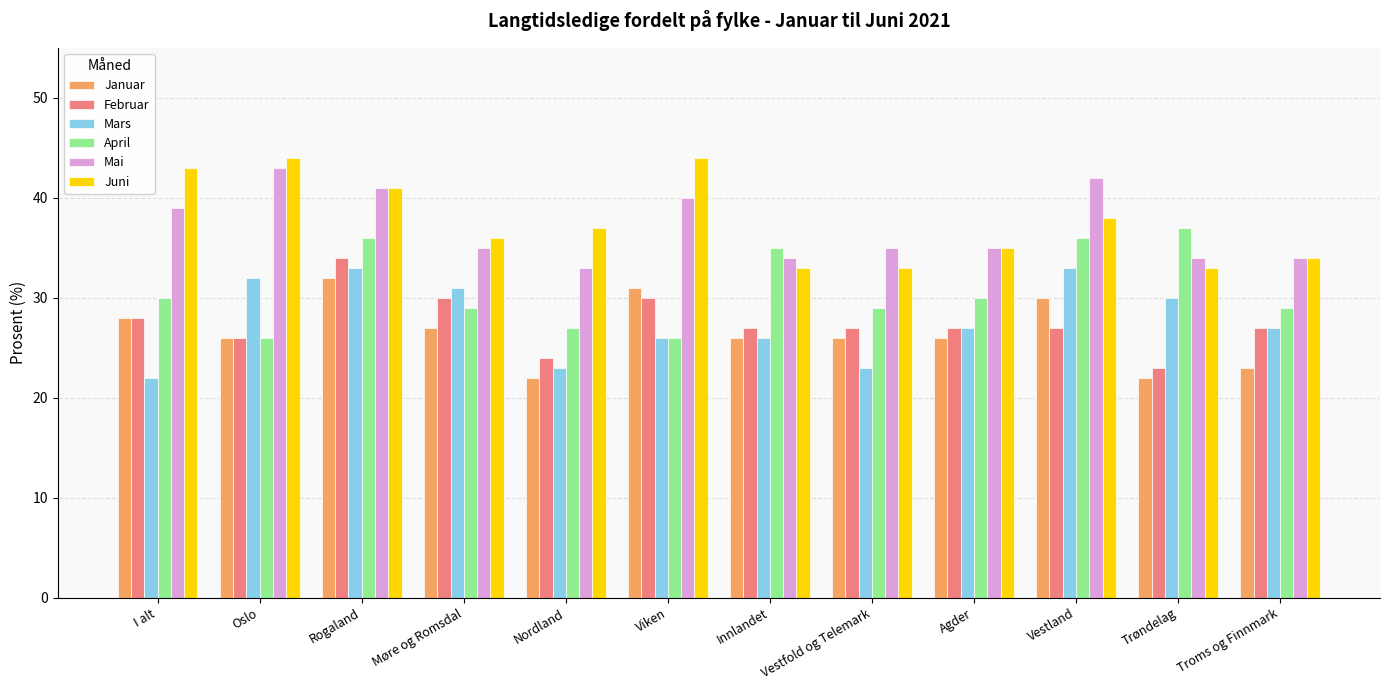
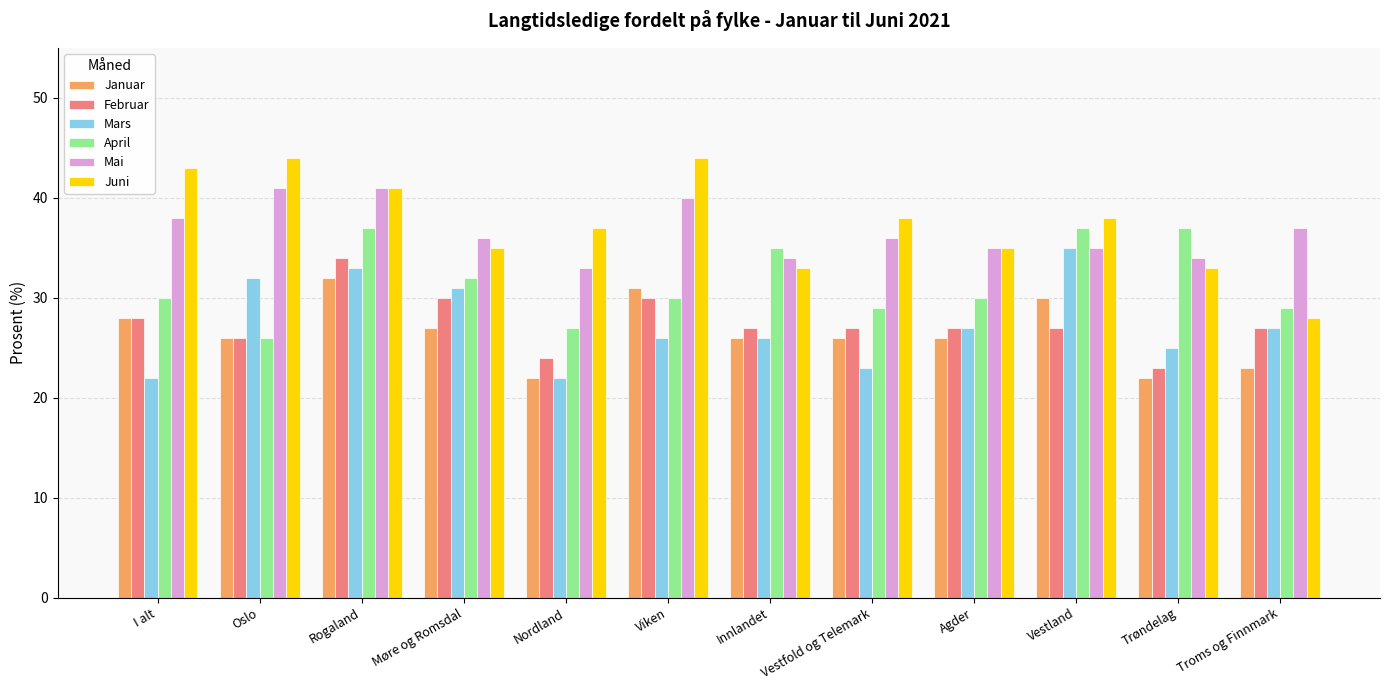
  {
    "Mars": {
      "I alt": 22,
      "Oslo": 32,
      "Rogaland": 33,
      "Møre og Romsdal": 31,
-     "Nordland": 23,
+     "Nordland": 22,
      "Viken": 26,
      "Innlandet": 26,
      "Vestfold og Telemark": 23,
      "Agder": 27,
-     "Vestland": 33,
-     "Trøndelag": 30,
+     "Vestland": 35,
+     "Trøndelag": 25,
      "Troms og Finnmark": 27
    },
    "April": {
      "I alt": 30,
      "Oslo": 26,
-     "Rogaland": 36,
-     "Møre og Romsdal": 29,
+     "Rogaland": 37,
+     "Møre og Romsdal": 32,
      "Nordland": 27,
-     "Viken": 26,
+     "Viken": 30,
      "Innlandet": 35,
      "Vestfold og Telemark": 29,
      "Agder": 30,
-     "Vestland": 36,
+     "Vestland": 37,
      "Trøndelag": 37,
      "Troms og Finnmark": 29
    },
    "Mai": {
-     "I alt": 39,
-     "Oslo": 43,
+     "I alt": 38,
+     "Oslo": 41,
      "Rogaland": 41,
-     "Møre og Romsdal": 35,
+     "Møre og Romsdal": 36,
      "Nordland": 33,
      "Viken": 40,
      "Innlandet": 34,
-     "Vestfold og Telemark": 35,
+     "Vestfold og Telemark": 36,
      "Agder": 35,
-     "Vestland": 42,
+     "Vestland": 35,
      "Trøndelag": 34,
-     "Troms og Finnmark": 34
+     "Troms og Finnmark": 37
    },
    "Juni": {
      "I alt": 43,
      "Oslo": 44,
      "Rogaland": 41,
-     "Møre og Romsdal": 36,
+     "Møre og Romsdal": 35,
      "Nordland": 37,
      "Viken": 44,
      "Innlandet": 33,
-     "Vestfold og Telemark": 33,
+     "Vestfold og Telemark": 38,
      "Agder": 35,
      "Vestland": 38,
      "Trøndelag": 33,
-     "Troms og Finnmark": 34
+     "Troms og Finnmark": 28
    }
  }
